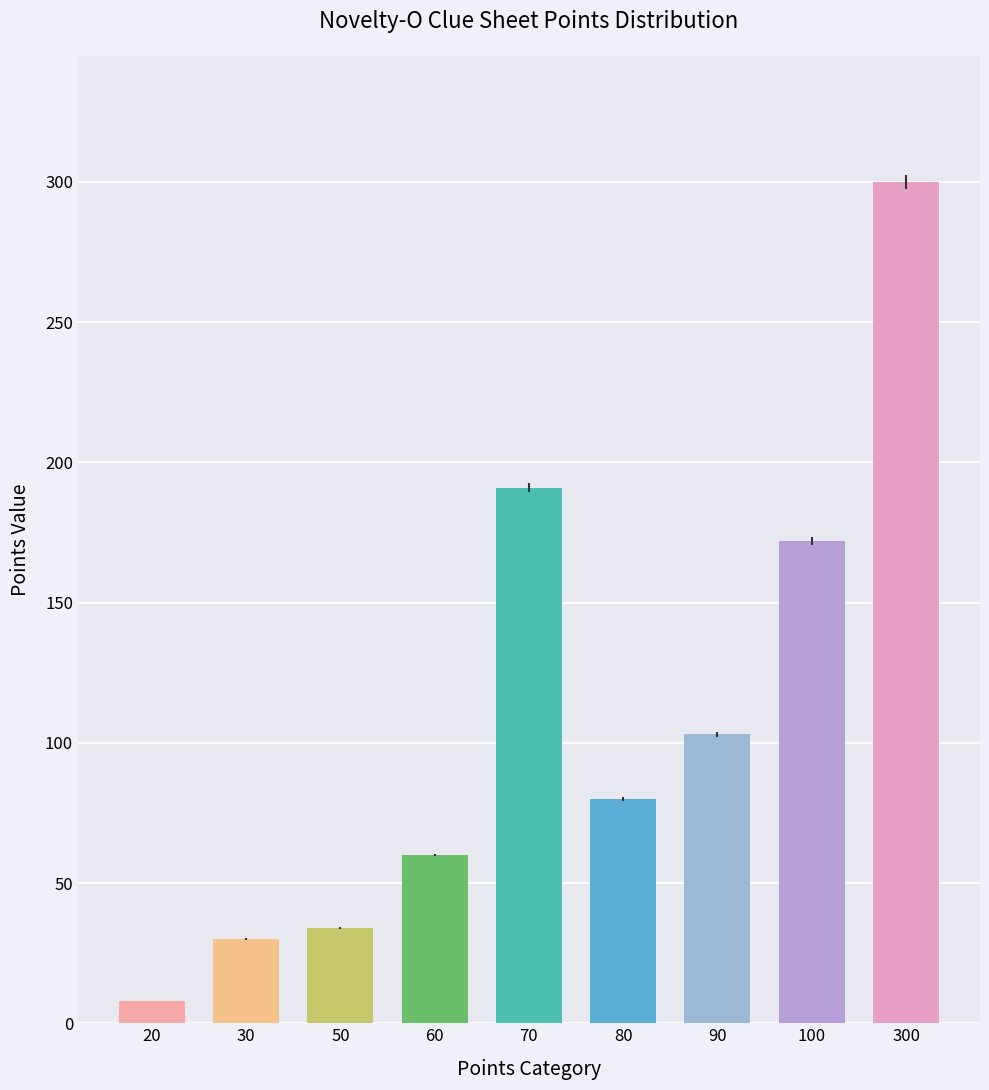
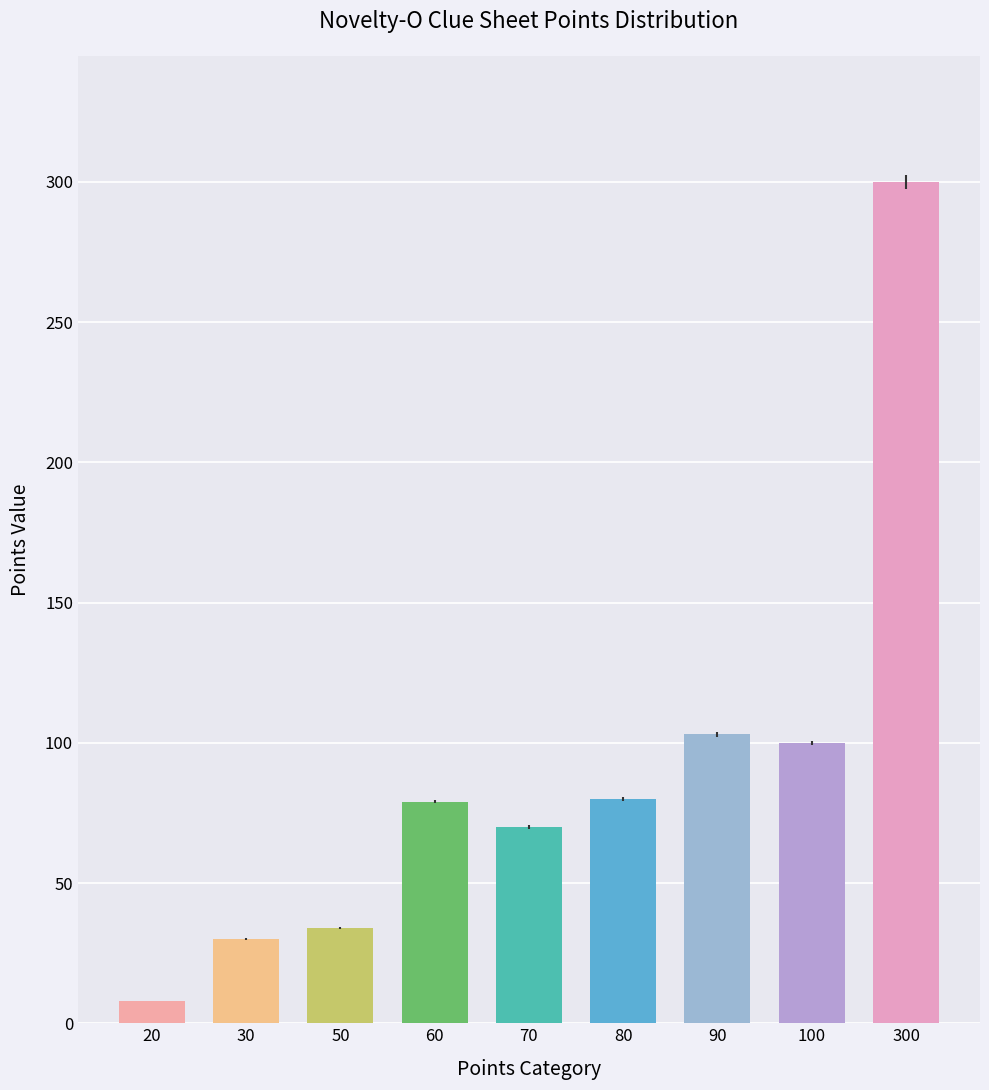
  {
    "20": 8,
    "30": 30,
    "50": 34,
-   "60": 60,
-   "70": 191,
+   "60": 79,
+   "70": 70,
    "80": 80,
    "90": 103,
-   "100": 172,
+   "100": 100,
    "300": 300
  }
